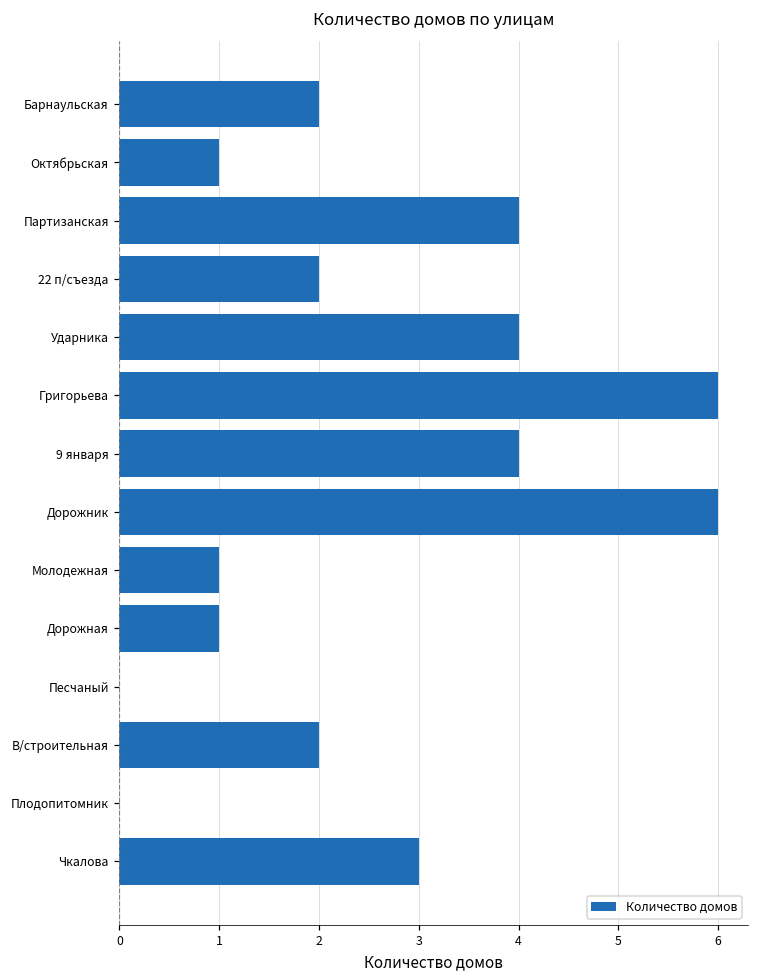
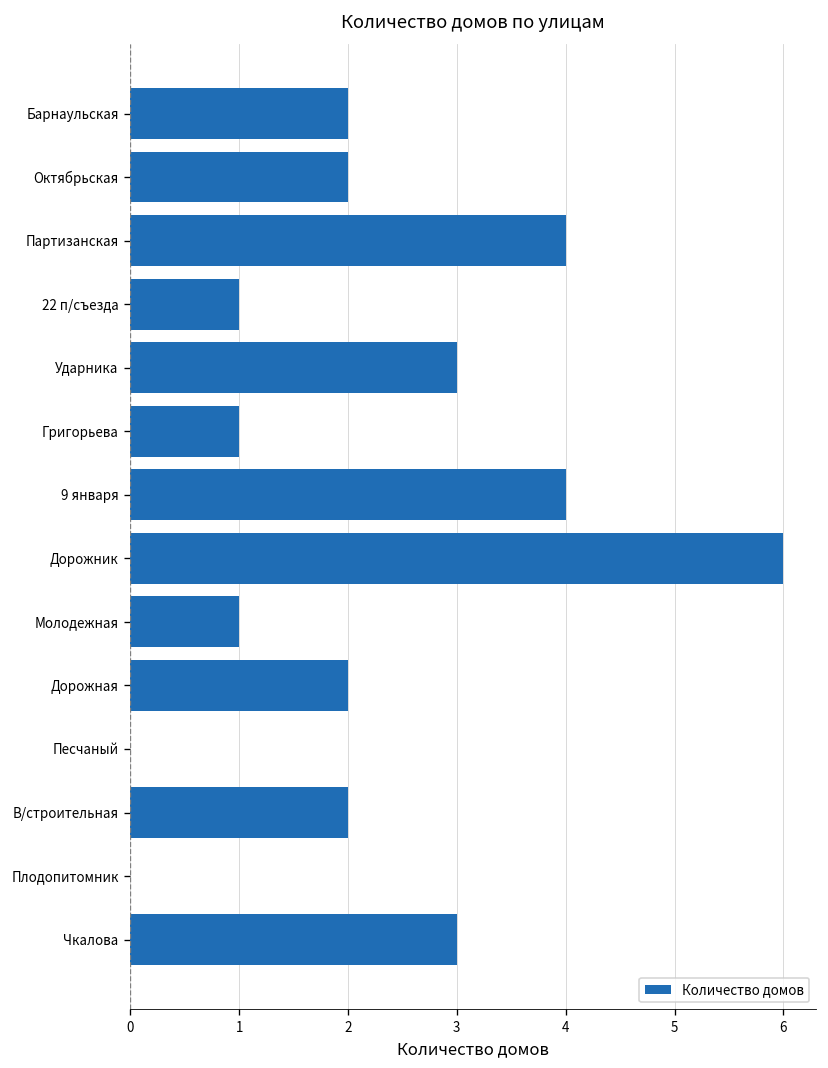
  {
    "Барнаульская": 2.0,
-   "Октябрьская": 1.0,
+   "Октябрьская": 2.0,
    "Партизанская": 4.0,
-   "22 п/съезда": 2.0,
-   "Ударника": 4.0,
-   "Григорьева": 6.0,
+   "22 п/съезда": 1.0,
+   "Ударника": 3.0,
+   "Григорьева": 1.0,
    "9 января": 4.0,
    "Дорожник": 6.0,
    "Молодежная": 1.0,
-   "Дорожная": 1.0,
+   "Дорожная": 2.0,
    "Песчаный": 0.0,
    "В/строительная": 2.0,
    "Плодопитомник": 0.0,
    "Чкалова": 3.0
  }
